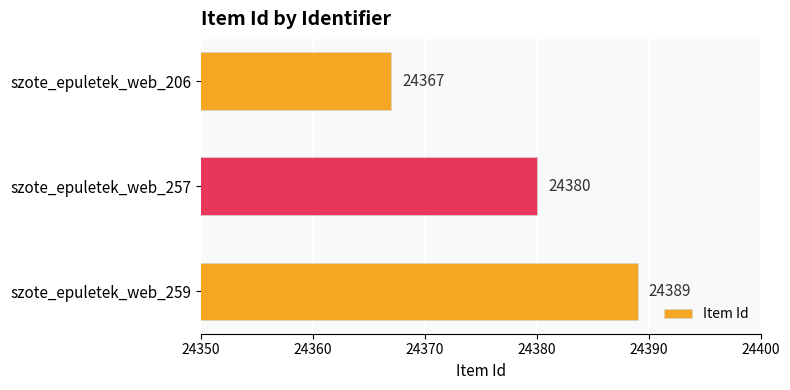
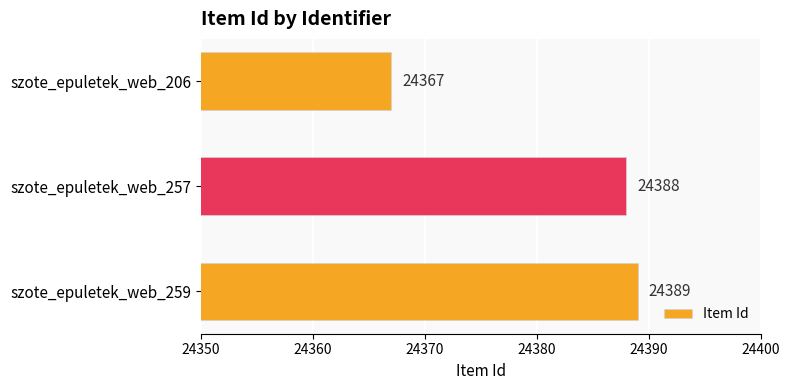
  {
    "szote_epuletek_web_206": 24367,
-   "szote_epuletek_web_257": 24380,
+   "szote_epuletek_web_257": 24388,
    "szote_epuletek_web_259": 24389
  }
